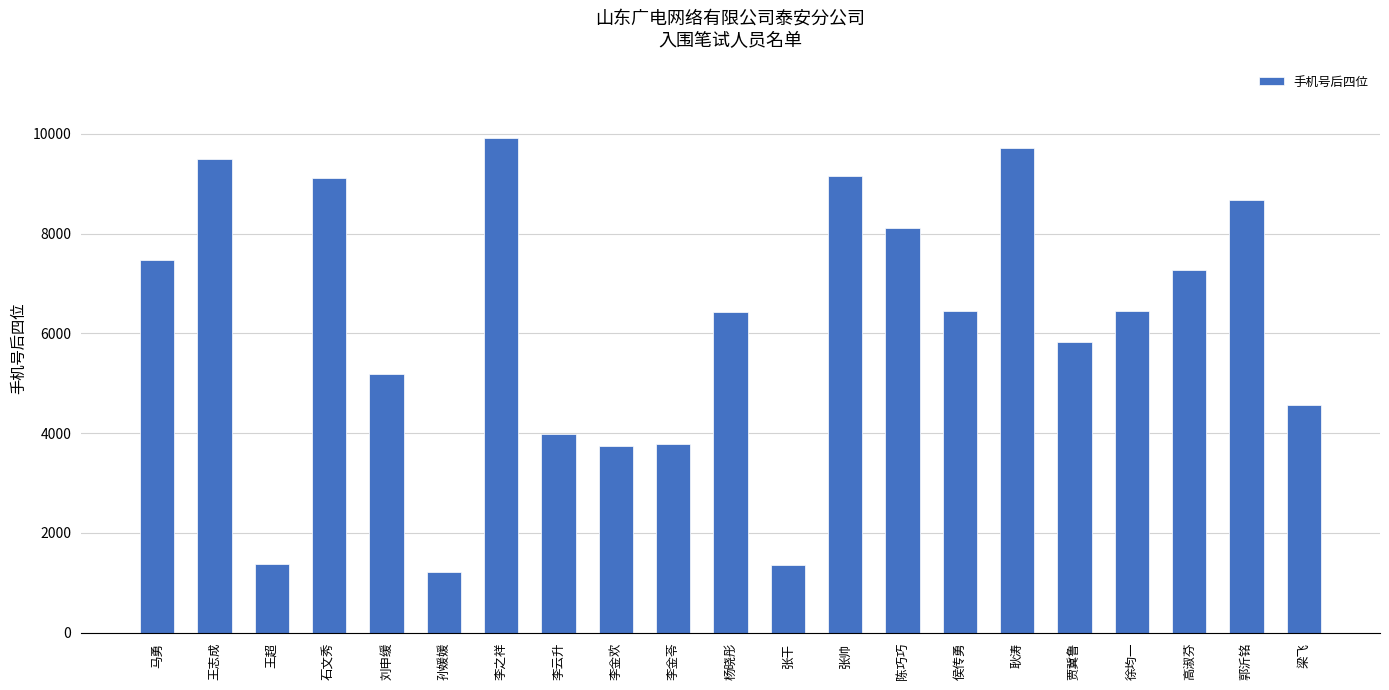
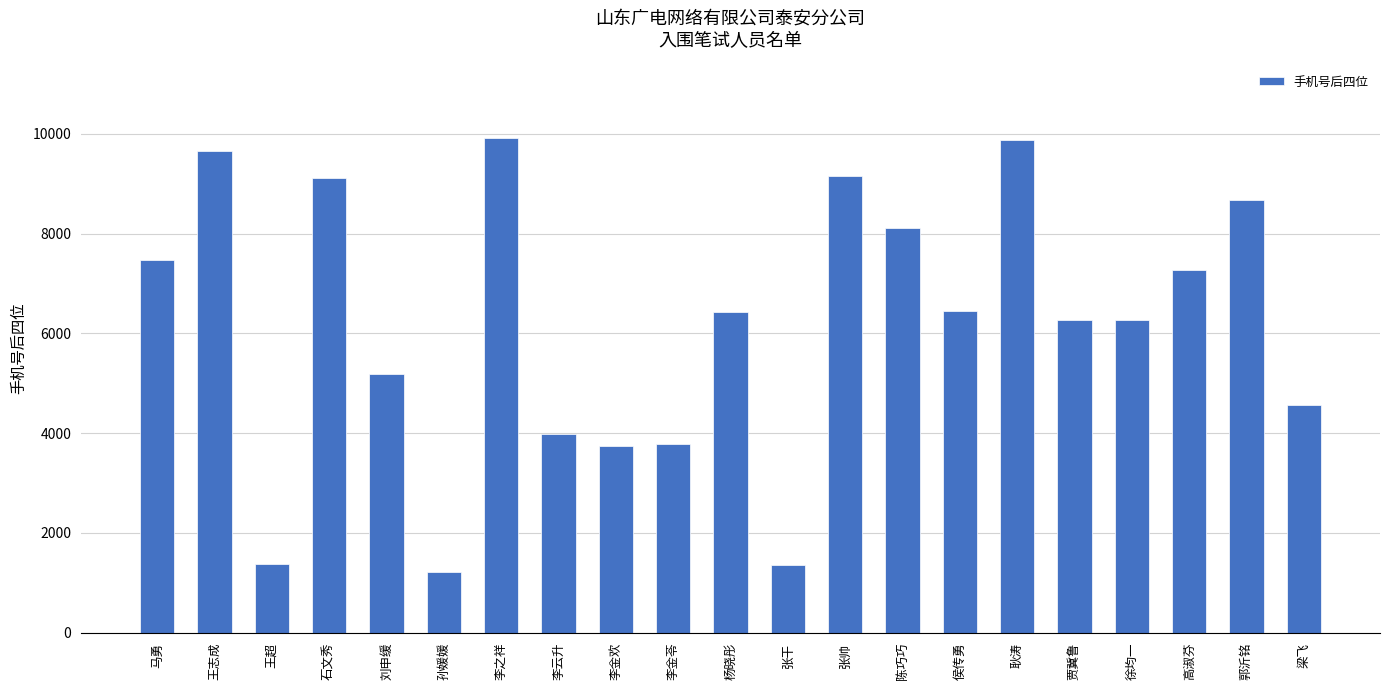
  {
    "马勇": 7500,
-   "王志成": 9500,
+   "王志成": 9700,
    "王超": 1400,
    "石文秀": 9100,
    "刘申缓": 5200,
    "孙媛媛": 1200,
    "李之祥": 9900,
    "李云升": 4000,
    "李金欢": 3800,
    "李金苓": 3800,
    "杨晓彤": 6400,
    "张干": 1400,
    "张帅": 9200,
    "陈巧巧": 8100,
    "侯传勇": 6400,
-   "耿涛": 9700,
-   "贾冀鲁": 5800,
-   "徐均一": 6400,
+   "耿涛": 9900,
+   "贾冀鲁": 6300,
+   "徐均一": 6300,
    "高淑芬": 7300,
    "郭沂铭": 8700,
    "梁飞": 4600
  }
